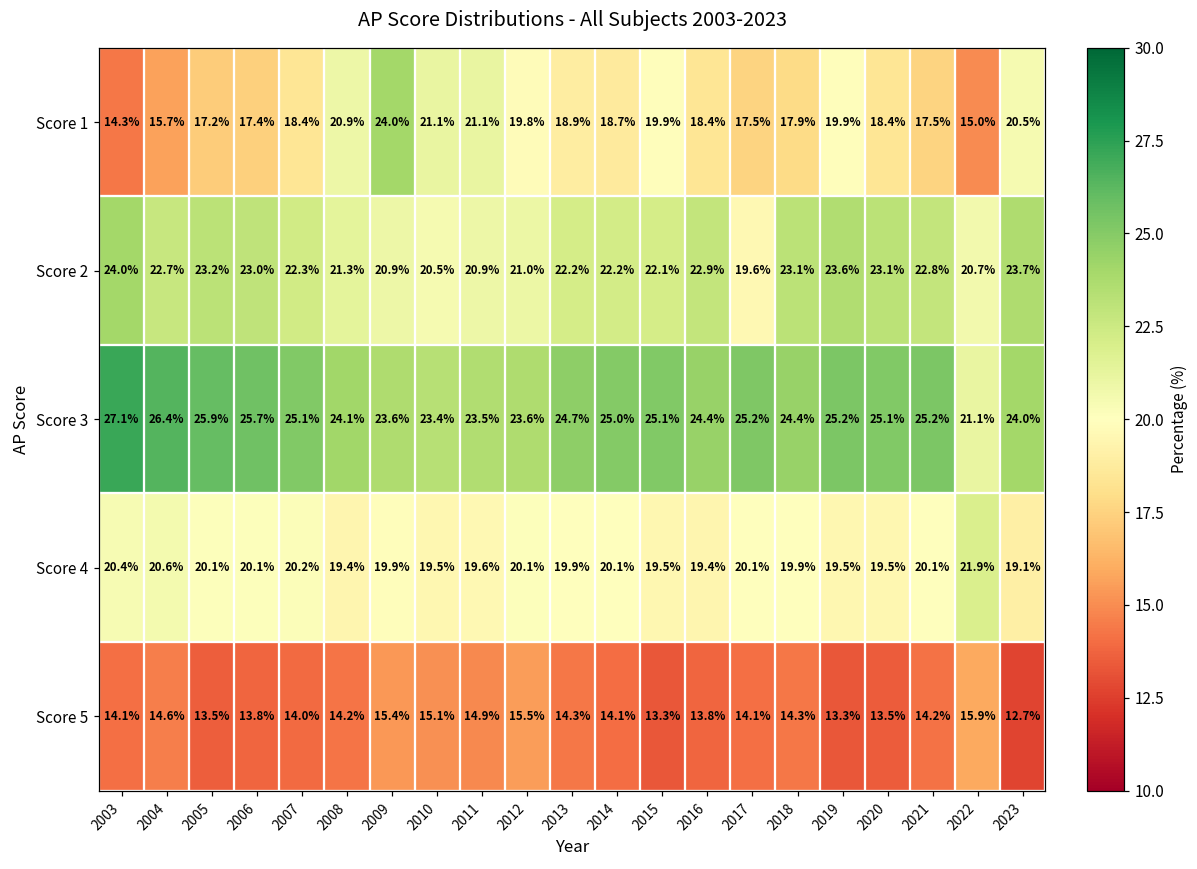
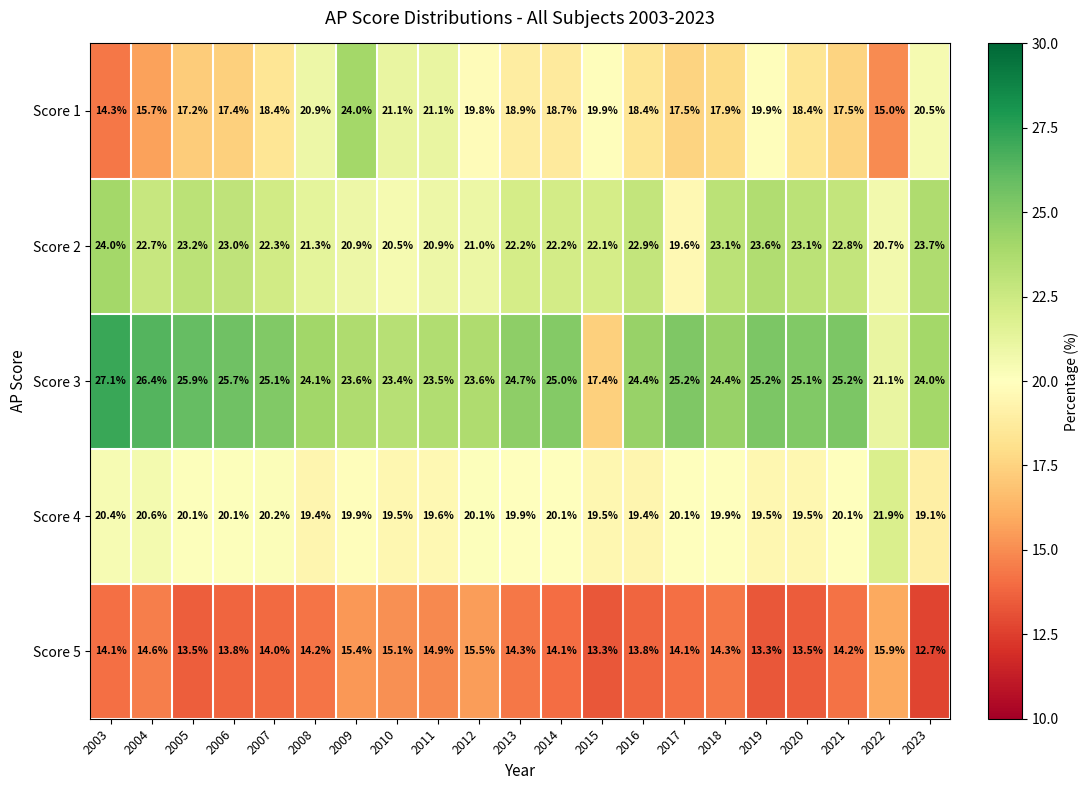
  {
    "Score 1": {
      "2003": "14.3%",
      "2004": "15.7%",
      "2005": "17.2%",
      "2006": "17.4%",
      "2007": "18.4%",
      "2008": "20.9%",
      "2009": "24.0%",
      "2010": "21.1%",
      "2011": "21.1%",
      "2012": "19.8%",
      "2013": "18.9%",
      "2014": "18.7%",
      "2015": "19.9%",
      "2016": "18.4%",
      "2017": "17.5%",
      "2018": "17.9%",
      "2019": "19.9%",
      "2020": "18.4%",
      "2021": "17.5%",
      "2022": "15.0%",
      "2023": "20.5%"
    },
    "Score 2": {
      "2003": "24.0%",
      "2004": "22.7%",
      "2005": "23.2%",
      "2006": "23.0%",
      "2007": "22.3%",
      "2008": "21.3%",
      "2009": "20.9%",
      "2010": "20.5%",
      "2011": "20.9%",
      "2012": "21.0%",
      "2013": "22.2%",
      "2014": "22.2%",
      "2015": "22.1%",
      "2016": "22.9%",
      "2017": "19.6%",
      "2018": "23.1%",
      "2019": "23.6%",
      "2020": "23.1%",
      "2021": "22.8%",
      "2022": "20.7%",
      "2023": "23.7%"
    },
    "Score 3": {
      "2003": "27.1%",
      "2004": "26.4%",
      "2005": "25.9%",
      "2006": "25.7%",
      "2007": "25.1%",
      "2008": "24.1%",
      "2009": "23.6%",
      "2010": "23.4%",
      "2011": "23.5%",
      "2012": "23.6%",
      "2013": "24.7%",
      "2014": "25.0%",
-     "2015": "25.1%",
+     "2015": "17.4%",
      "2016": "24.4%",
      "2017": "25.2%",
      "2018": "24.4%",
      "2019": "25.2%",
      "2020": "25.1%",
      "2021": "25.2%",
      "2022": "21.1%",
      "2023": "24.0%"
    },
    "Score 4": {
      "2003": "20.4%",
      "2004": "20.6%",
      "2005": "20.1%",
      "2006": "20.1%",
      "2007": "20.2%",
      "2008": "19.4%",
      "2009": "19.9%",
      "2010": "19.5%",
      "2011": "19.6%",
      "2012": "20.1%",
      "2013": "19.9%",
      "2014": "20.1%",
      "2015": "19.5%",
      "2016": "19.4%",
      "2017": "20.1%",
      "2018": "19.9%",
      "2019": "19.5%",
      "2020": "19.5%",
      "2021": "20.1%",
      "2022": "21.9%",
      "2023": "19.1%"
    },
    "Score 5": {
      "2003": "14.1%",
      "2004": "14.6%",
      "2005": "13.5%",
      "2006": "13.8%",
      "2007": "14.0%",
      "2008": "14.2%",
      "2009": "15.4%",
      "2010": "15.1%",
      "2011": "14.9%",
      "2012": "15.5%",
      "2013": "14.3%",
      "2014": "14.1%",
      "2015": "13.3%",
      "2016": "13.8%",
      "2017": "14.1%",
      "2018": "14.3%",
      "2019": "13.3%",
      "2020": "13.5%",
      "2021": "14.2%",
      "2022": "15.9%",
      "2023": "12.7%"
    }
  }
